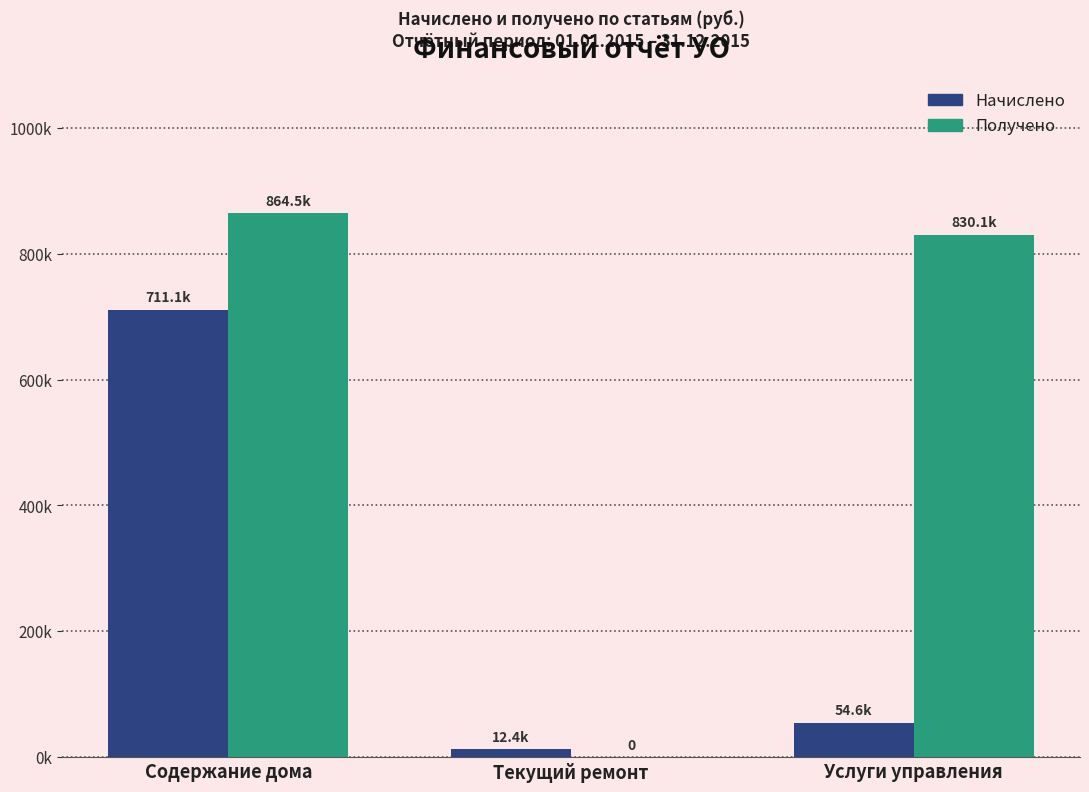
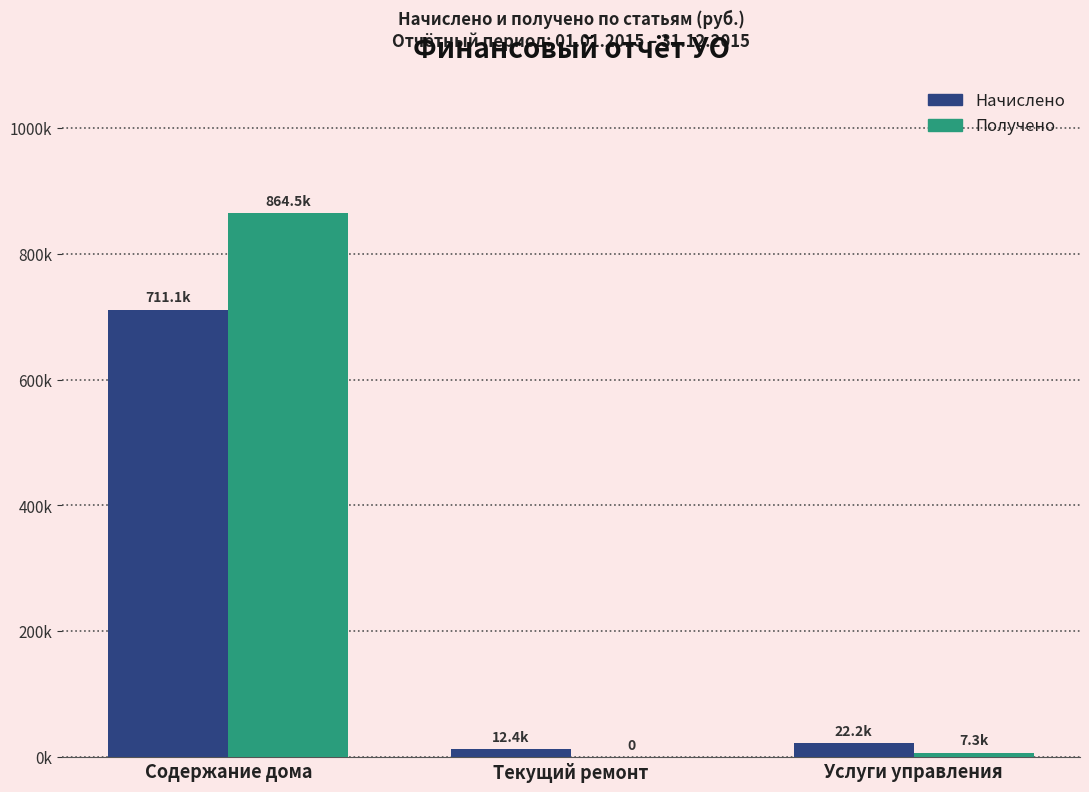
  {
    "Начислено": {
      "Содержание дома": "711.1k",
      "Текущий ремонт": "12.4k",
-     "Услуги управления": "54.6k"
+     "Услуги управления": "22.2k"
    },
    "Получено": {
      "Содержание дома": "864.5k",
      "Текущий ремонт": "0",
-     "Услуги управления": "830.1k"
+     "Услуги управления": "7.3k"
    }
  }
